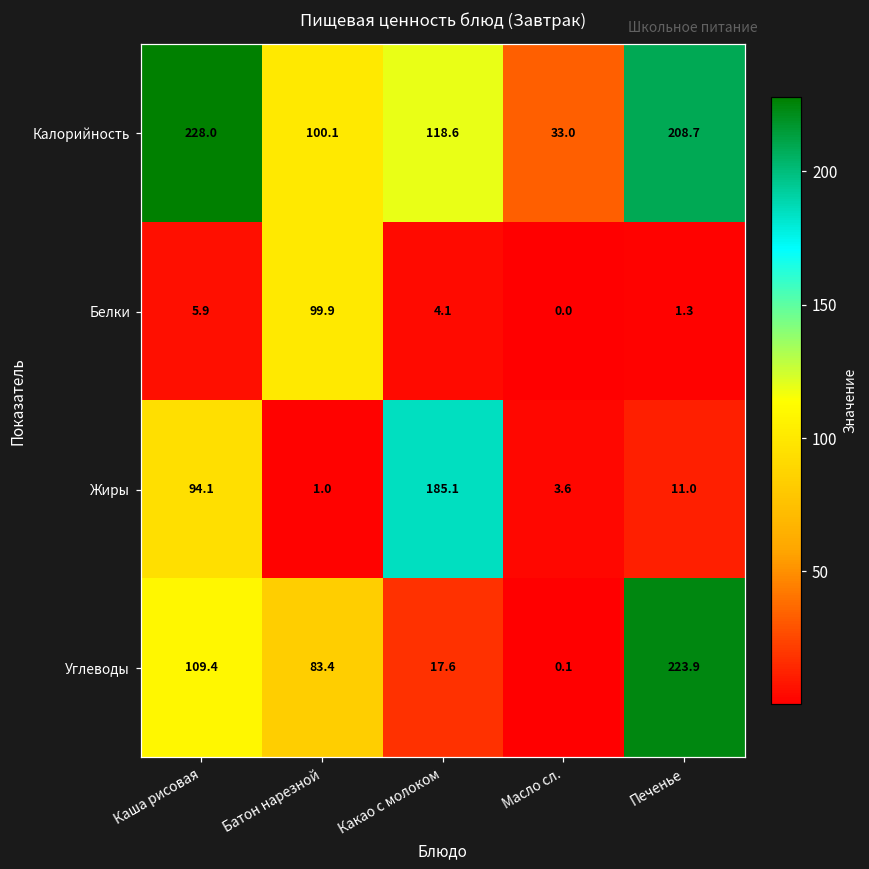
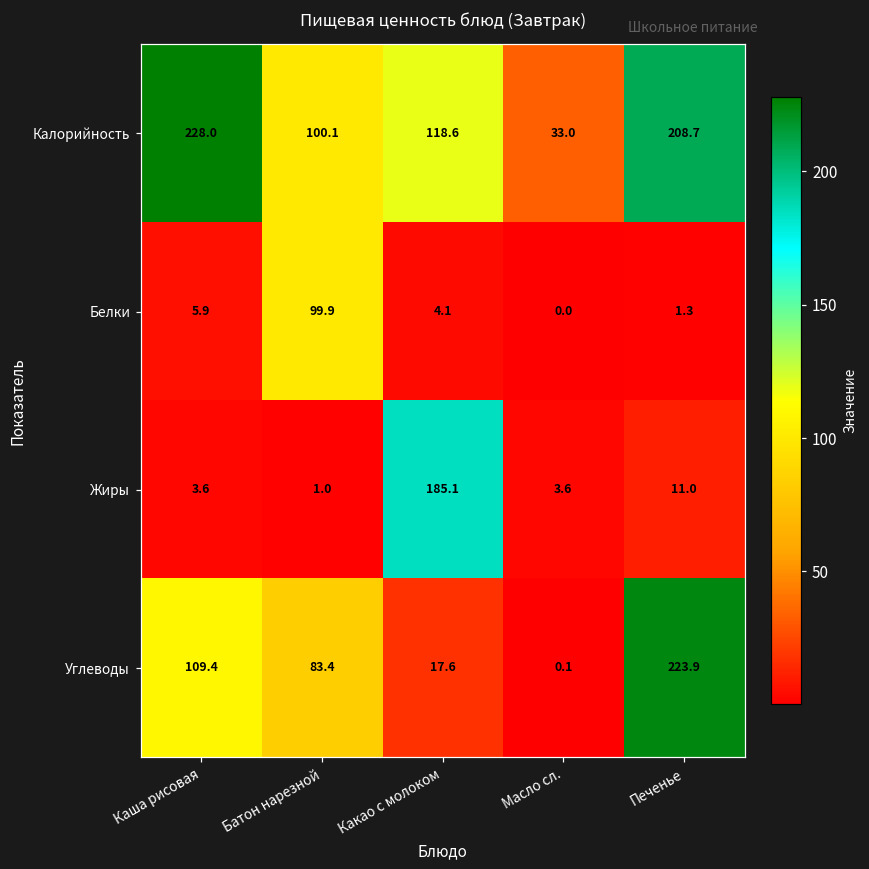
  {
    "Калорийность": {
      "Каша рисовая": 228.0,
      "Батон нарезной": 100.1,
      "Какао с молоком": 118.6,
      "Масло сл.": 33.0,
      "Печенье": 208.7
    },
    "Белки": {
      "Каша рисовая": 5.9,
      "Батон нарезной": 99.9,
      "Какао с молоком": 4.1,
      "Масло сл.": 0.0,
      "Печенье": 1.3
    },
    "Жиры": {
-     "Каша рисовая": 94.1,
+     "Каша рисовая": 3.6,
      "Батон нарезной": 1.0,
      "Какао с молоком": 185.1,
      "Масло сл.": 3.6,
      "Печенье": 11.0
    },
    "Углеводы": {
      "Каша рисовая": 109.4,
      "Батон нарезной": 83.4,
      "Какао с молоком": 17.6,
      "Масло сл.": 0.1,
      "Печенье": 223.9
    }
  }
